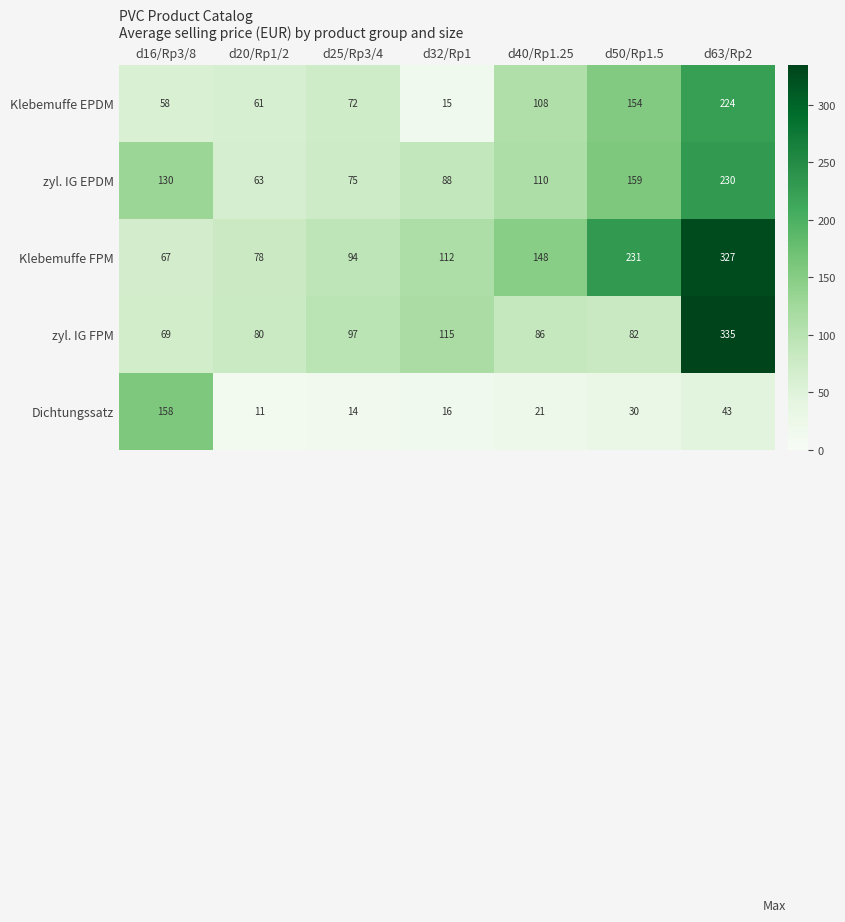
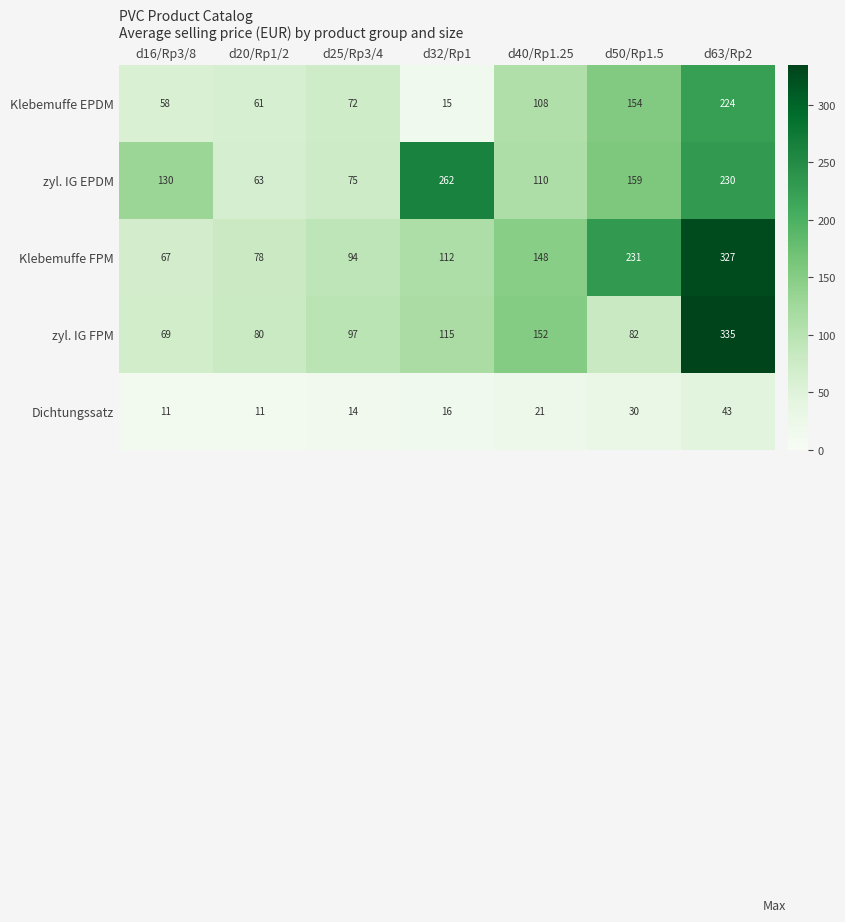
  {
    "Klebemuffe EPDM": {
      "d16/Rp3/8": 58,
      "d20/Rp1/2": 61,
      "d25/Rp3/4": 72,
      "d32/Rp1": 15,
      "d40/Rp1.25": 108,
      "d50/Rp1.5": 154,
      "d63/Rp2": 224
    },
    "zyl. IG EPDM": {
      "d16/Rp3/8": 130,
      "d20/Rp1/2": 63,
      "d25/Rp3/4": 75,
-     "d32/Rp1": 88,
+     "d32/Rp1": 262,
      "d40/Rp1.25": 110,
      "d50/Rp1.5": 159,
      "d63/Rp2": 230
    },
    "Klebemuffe FPM": {
      "d16/Rp3/8": 67,
      "d20/Rp1/2": 78,
      "d25/Rp3/4": 94,
      "d32/Rp1": 112,
      "d40/Rp1.25": 148,
      "d50/Rp1.5": 231,
      "d63/Rp2": 327
    },
    "zyl. IG FPM": {
      "d16/Rp3/8": 69,
      "d20/Rp1/2": 80,
      "d25/Rp3/4": 97,
      "d32/Rp1": 115,
-     "d40/Rp1.25": 86,
+     "d40/Rp1.25": 152,
      "d50/Rp1.5": 82,
      "d63/Rp2": 335
    },
    "Dichtungssatz": {
-     "d16/Rp3/8": 158,
+     "d16/Rp3/8": 11,
      "d20/Rp1/2": 11,
      "d25/Rp3/4": 14,
      "d32/Rp1": 16,
      "d40/Rp1.25": 21,
      "d50/Rp1.5": 30,
      "d63/Rp2": 43
    }
  }
